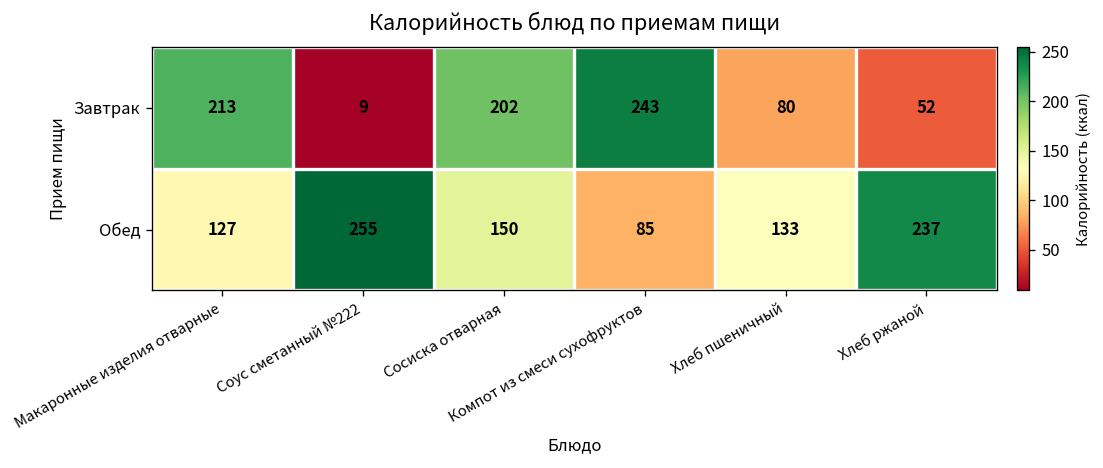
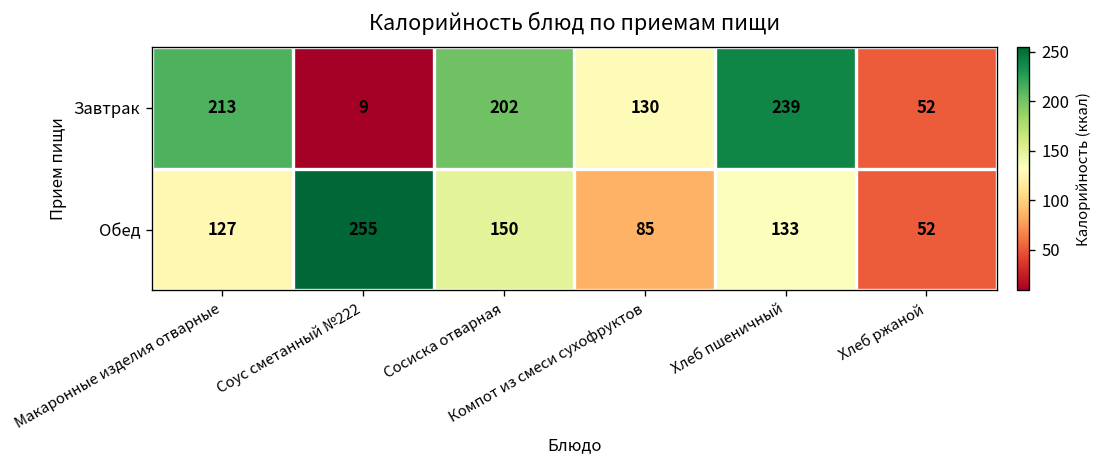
  {
    "Завтрак": {
      "Макаронные изделия отварные": 213,
      "Соус сметанный №222": 9,
      "Сосиска отварная": 202,
-     "Компот из смеси сухофруктов": 243,
-     "Хлеб пшеничный": 80,
+     "Компот из смеси сухофруктов": 130,
+     "Хлеб пшеничный": 239,
      "Хлеб ржаной": 52
    },
    "Обед": {
      "Макаронные изделия отварные": 127,
      "Соус сметанный №222": 255,
      "Сосиска отварная": 150,
      "Компот из смеси сухофруктов": 85,
      "Хлеб пшеничный": 133,
-     "Хлеб ржаной": 237
+     "Хлеб ржаной": 52
    }
  }
